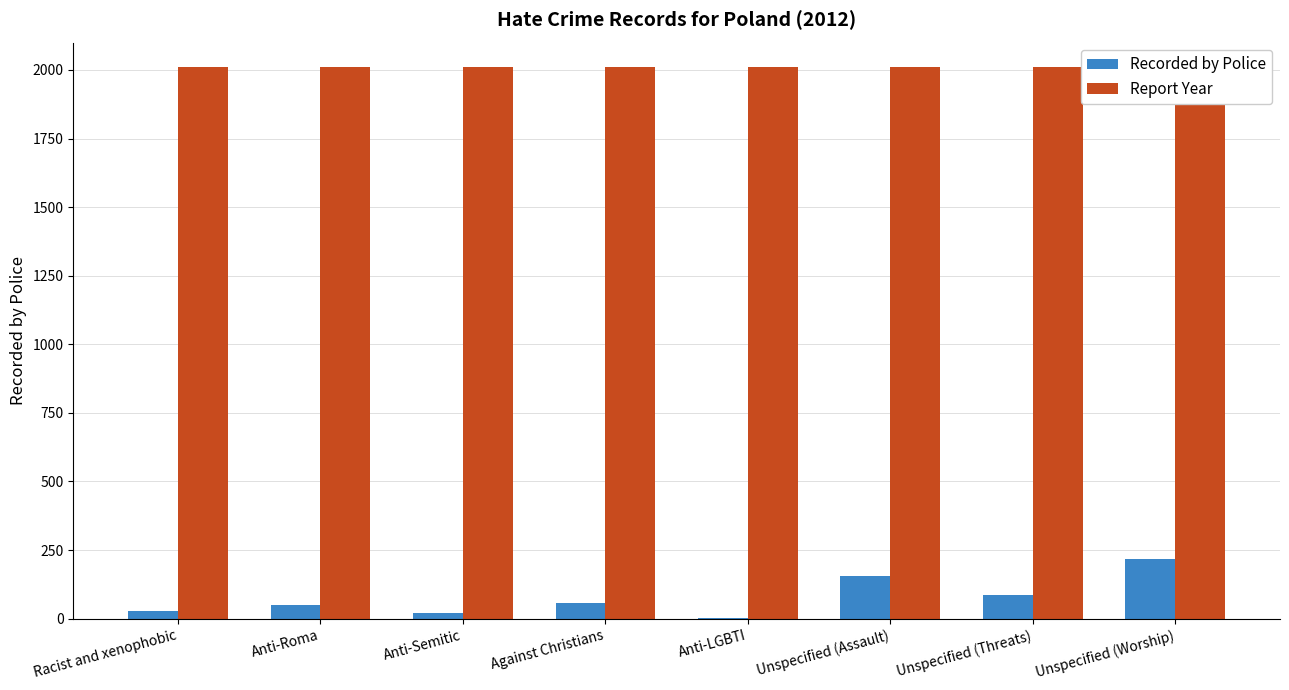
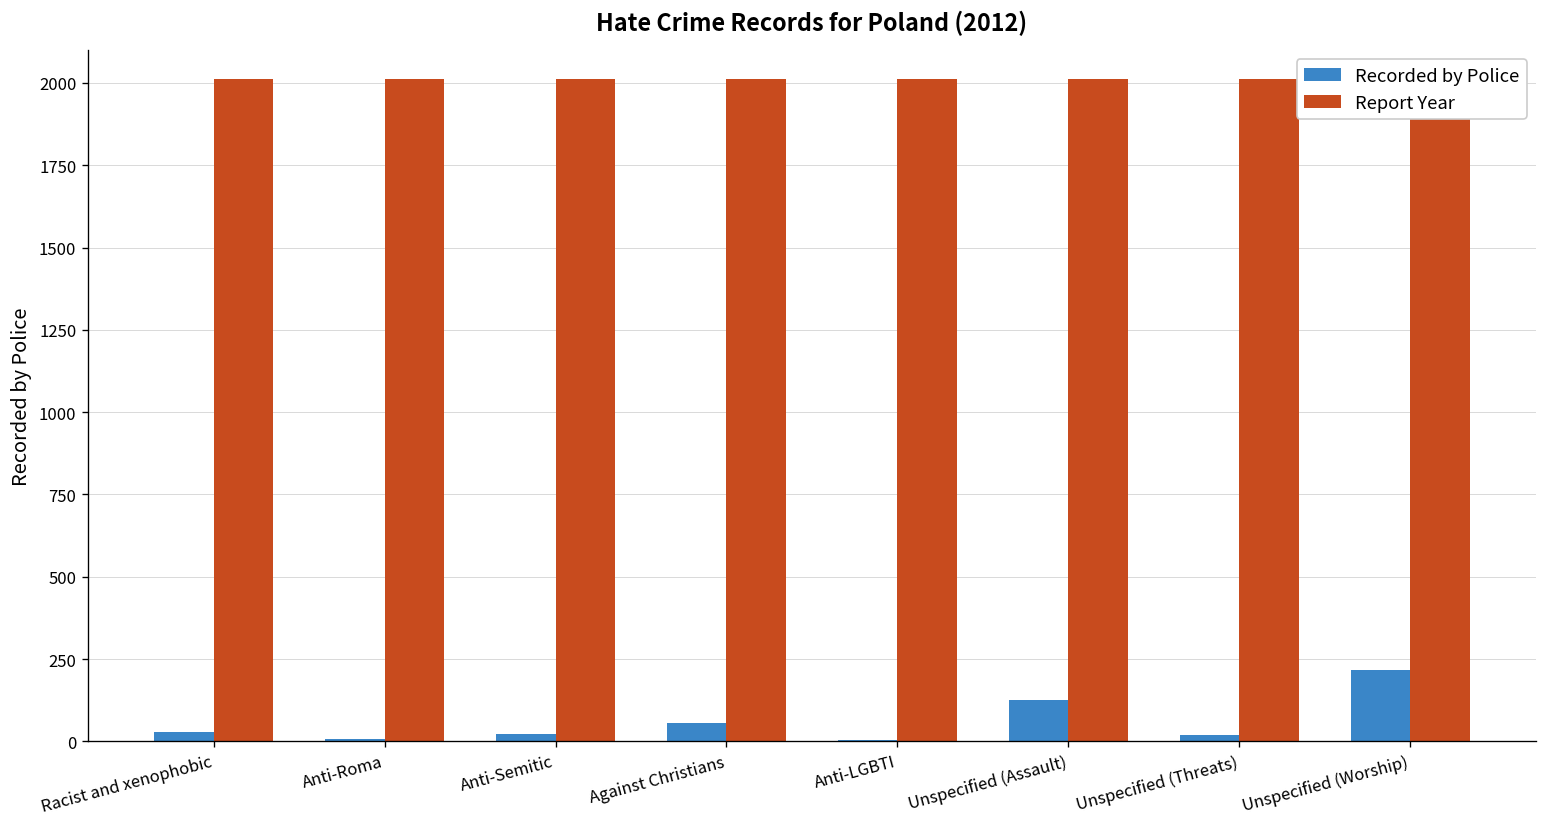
  {
    "Recorded by Police": {
      "Racist and xenophobic": 30,
-     "Anti-Roma": 50,
+     "Anti-Roma": 10,
      "Anti-Semitic": 20,
      "Against Christians": 60,
-     "Unspecified (Assault)": 160,
-     "Unspecified (Threats)": 90,
+     "Unspecified (Assault)": 130,
+     "Unspecified (Threats)": 20,
      "Unspecified (Worship)": 220
    },
    "Report Year": {
      "Racist and xenophobic": 2010,
      "Anti-Roma": 2010,
      "Anti-Semitic": 2010,
      "Against Christians": 2010,
      "Anti-LGBTI": 2010,
      "Unspecified (Assault)": 2010,
      "Unspecified (Threats)": 2010
    }
  }
